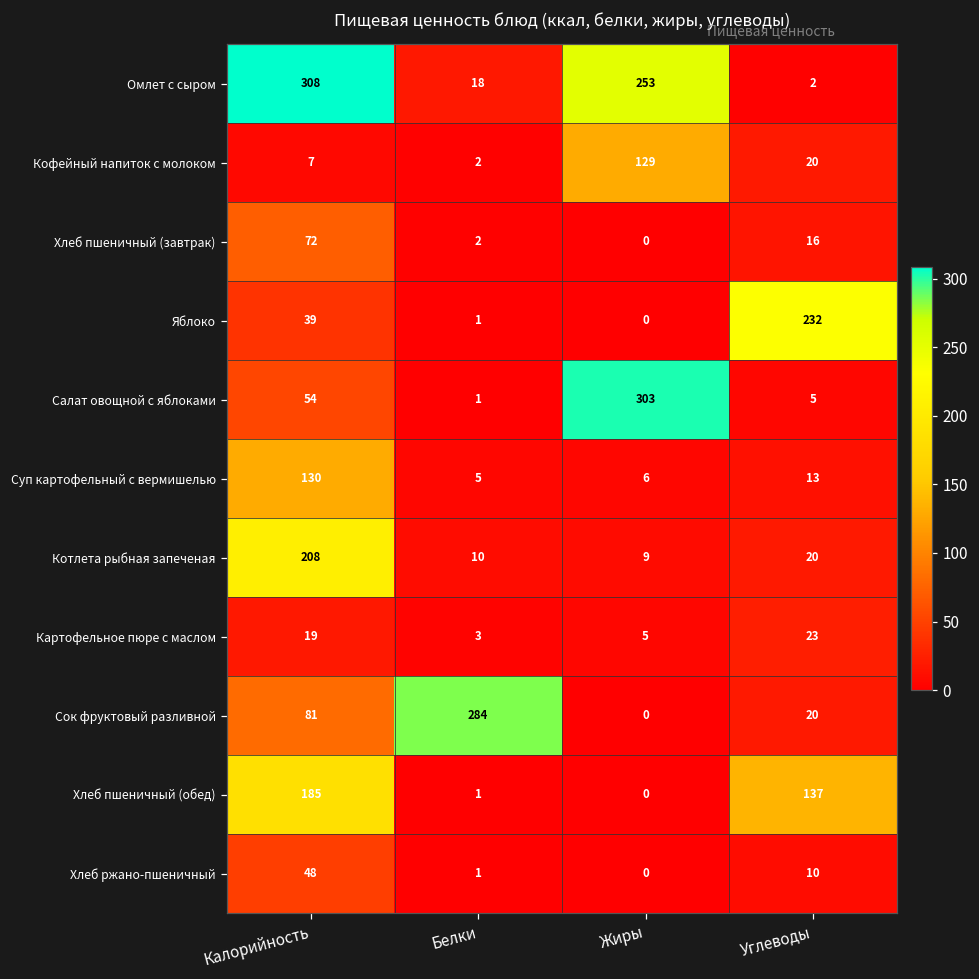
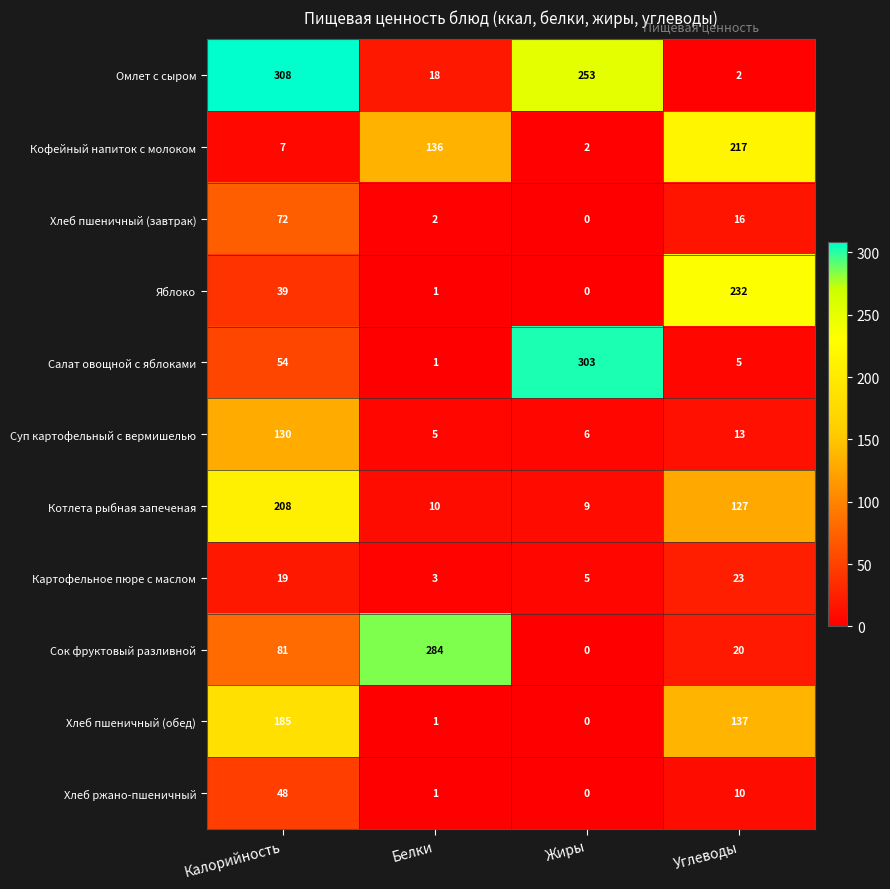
  {
    "Омлет с сыром": {
      "Калорийность": 308,
      "Белки": 18,
      "Жиры": 253,
      "Углеводы": 2
    },
    "Кофейный напиток с молоком": {
      "Калорийность": 7,
-     "Белки": 2,
-     "Жиры": 129,
-     "Углеводы": 20
+     "Белки": 136,
+     "Жиры": 2,
+     "Углеводы": 217
    },
    "Хлеб пшеничный (завтрак)": {
      "Калорийность": 72,
      "Белки": 2,
      "Жиры": 0,
      "Углеводы": 16
    },
    "Яблоко": {
      "Калорийность": 39,
      "Белки": 1,
      "Жиры": 0,
      "Углеводы": 232
    },
    "Салат овощной с яблоками": {
      "Калорийность": 54,
      "Белки": 1,
      "Жиры": 303,
      "Углеводы": 5
    },
    "Суп картофельный с вермишелью": {
      "Калорийность": 130,
      "Белки": 5,
      "Жиры": 6,
      "Углеводы": 13
    },
    "Котлета рыбная запеченая": {
      "Калорийность": 208,
      "Белки": 10,
      "Жиры": 9,
-     "Углеводы": 20
+     "Углеводы": 127
    },
    "Картофельное пюре с маслом": {
      "Калорийность": 19,
      "Белки": 3,
      "Жиры": 5,
      "Углеводы": 23
    },
    "Сок фруктовый разливной": {
      "Калорийность": 81,
      "Белки": 284,
      "Жиры": 0,
      "Углеводы": 20
    },
    "Хлеб пшеничный (обед)": {
      "Калорийность": 185,
      "Белки": 1,
      "Жиры": 0,
      "Углеводы": 137
    },
    "Хлеб ржано-пшеничный": {
      "Калорийность": 48,
      "Белки": 1,
      "Жиры": 0,
      "Углеводы": 10
    }
  }
